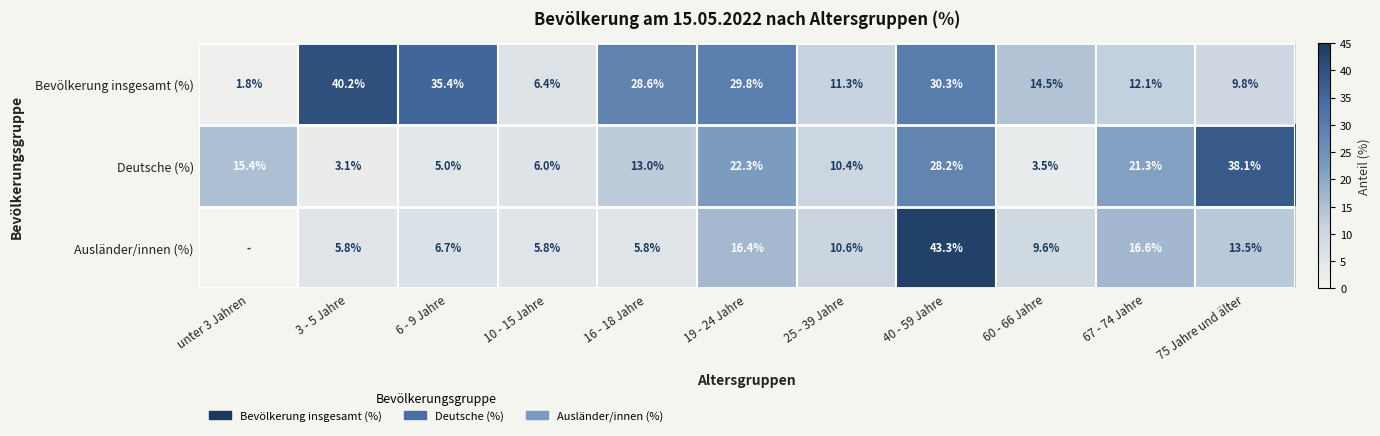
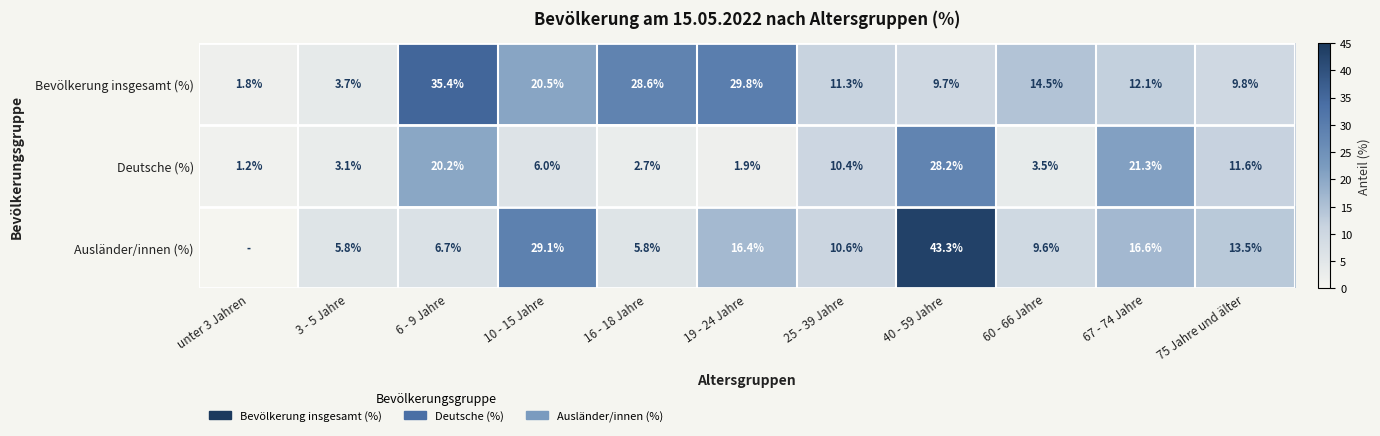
  {
    "Bevölkerung insgesamt (%)": {
      "unter 3 Jahren": "1.8%",
-     "3 - 5 Jahre": "40.2%",
+     "3 - 5 Jahre": "3.7%",
      "6 - 9 Jahre": "35.4%",
-     "10 - 15 Jahre": "6.4%",
+     "10 - 15 Jahre": "20.5%",
      "16 - 18 Jahre": "28.6%",
      "19 - 24 Jahre": "29.8%",
      "25 - 39 Jahre": "11.3%",
-     "40 - 59 Jahre": "30.3%",
+     "40 - 59 Jahre": "9.7%",
      "60 - 66 Jahre": "14.5%",
      "67 - 74 Jahre": "12.1%",
      "75 Jahre und älter": "9.8%"
    },
    "Deutsche (%)": {
-     "unter 3 Jahren": "15.4%",
+     "unter 3 Jahren": "1.2%",
      "3 - 5 Jahre": "3.1%",
-     "6 - 9 Jahre": "5.0%",
+     "6 - 9 Jahre": "20.2%",
      "10 - 15 Jahre": "6.0%",
-     "16 - 18 Jahre": "13.0%",
-     "19 - 24 Jahre": "22.3%",
+     "16 - 18 Jahre": "2.7%",
+     "19 - 24 Jahre": "1.9%",
      "25 - 39 Jahre": "10.4%",
      "40 - 59 Jahre": "28.2%",
      "60 - 66 Jahre": "3.5%",
      "67 - 74 Jahre": "21.3%",
-     "75 Jahre und älter": "38.1%"
+     "75 Jahre und älter": "11.6%"
    },
    "Ausländer/innen (%)": {
      "3 - 5 Jahre": "5.8%",
      "6 - 9 Jahre": "6.7%",
-     "10 - 15 Jahre": "5.8%",
+     "10 - 15 Jahre": "29.1%",
      "16 - 18 Jahre": "5.8%",
      "19 - 24 Jahre": "16.4%",
      "25 - 39 Jahre": "10.6%",
      "40 - 59 Jahre": "43.3%",
      "60 - 66 Jahre": "9.6%",
      "67 - 74 Jahre": "16.6%",
      "75 Jahre und älter": "13.5%"
    }
  }
